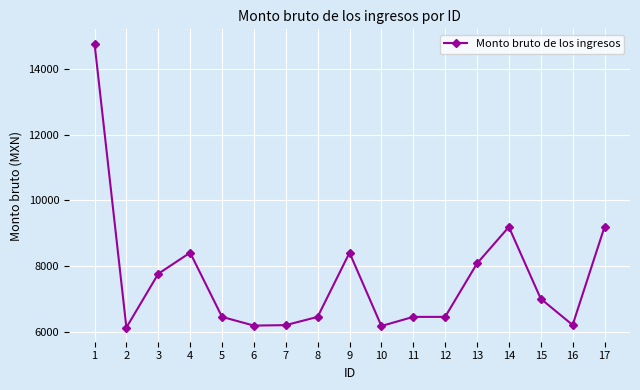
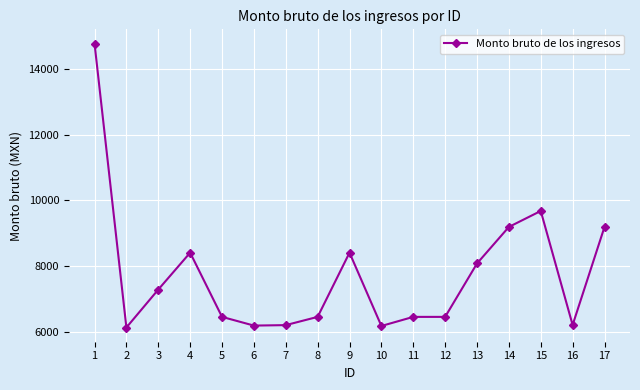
  {
    "1": 14800,
    "2": 6100,
-   "3": 7800,
+   "3": 7300,
    "4": 8400,
    "5": 6500,
    "6": 6200,
    "7": 6200,
    "8": 6500,
    "9": 8400,
    "10": 6200,
    "11": 6500,
    "12": 6500,
    "13": 8100,
    "14": 9200,
-   "15": 7000,
+   "15": 9700,
    "16": 6200,
    "17": 9200
  }
